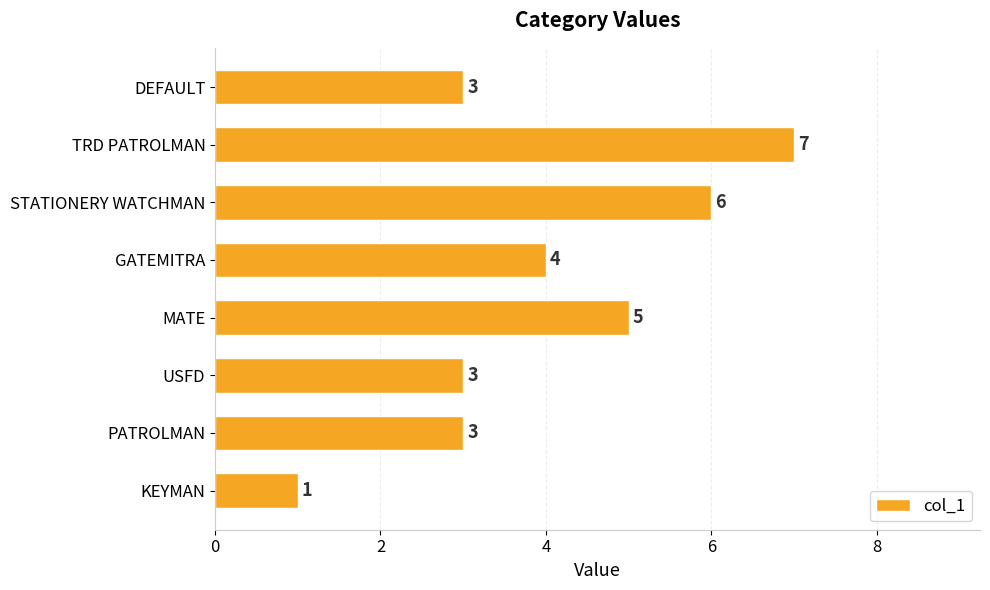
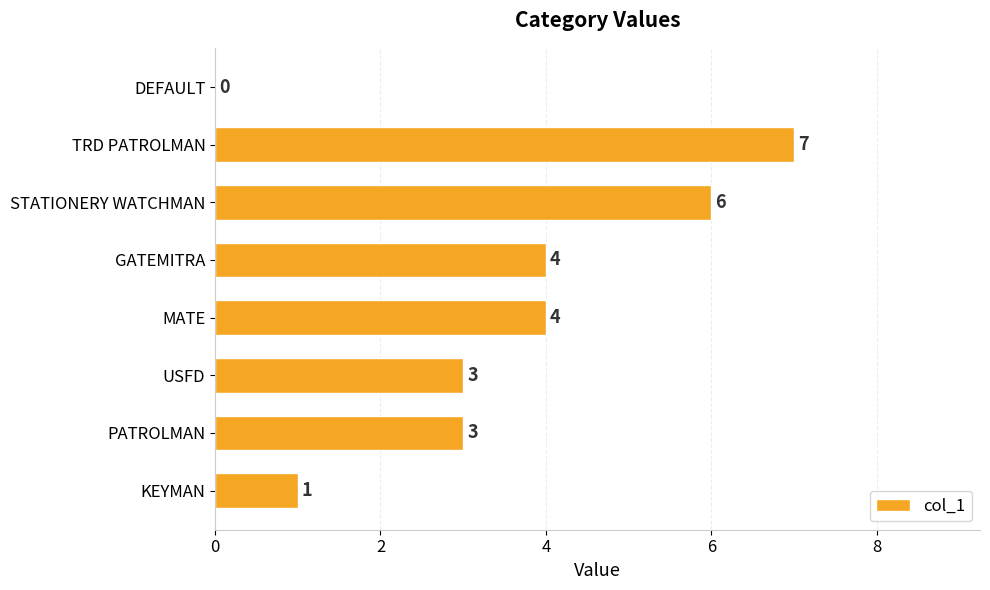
  {
-   "DEFAULT": 3,
+   "DEFAULT": 0,
    "TRD PATROLMAN": 7,
    "STATIONERY WATCHMAN": 6,
    "GATEMITRA": 4,
-   "MATE": 5,
+   "MATE": 4,
    "USFD": 3,
    "PATROLMAN": 3,
    "KEYMAN": 1
  }
